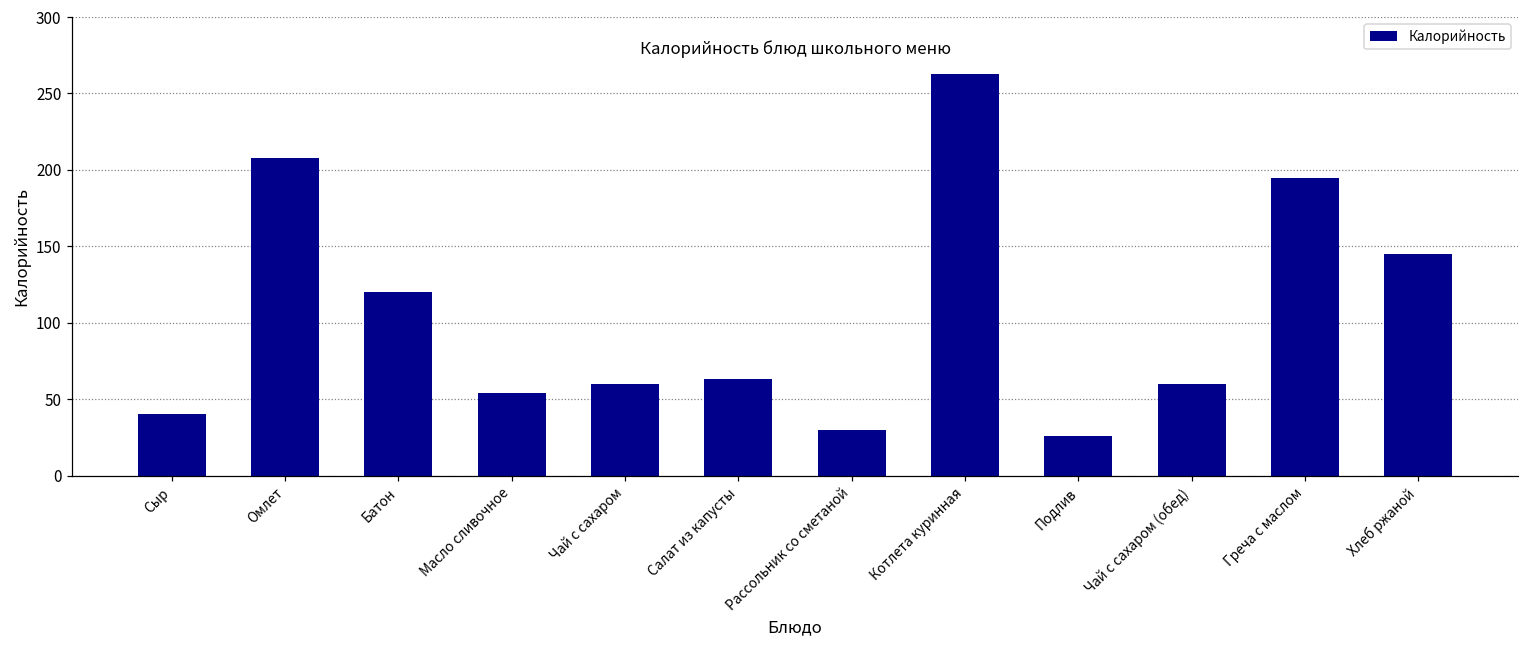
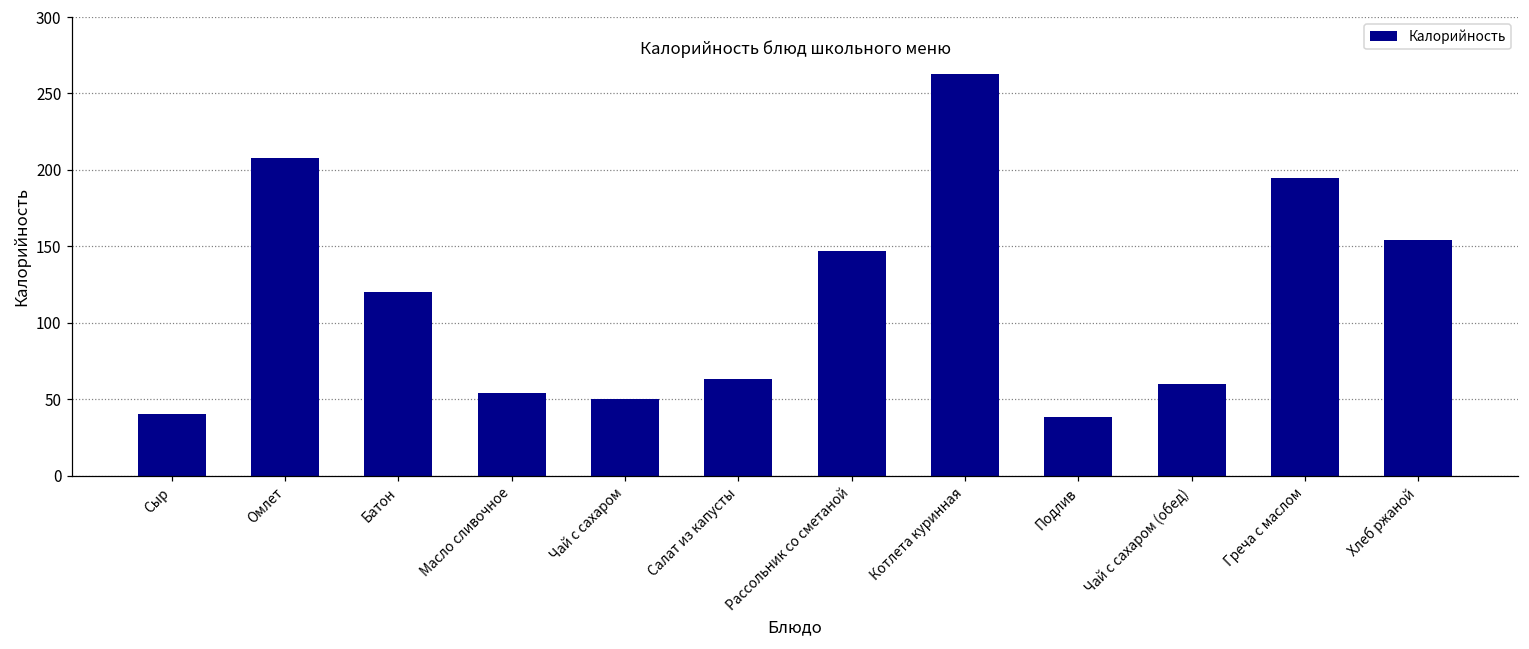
  {
    "Сыр": 40,
    "Омлет": 208,
    "Батон": 120,
    "Масло сливочное": 54,
-   "Чай с сахаром": 60,
+   "Чай с сахаром": 50,
    "Салат из капусты": 63,
-   "Рассольник со сметаной": 30,
+   "Рассольник со сметаной": 147,
    "Котлета куринная": 263,
-   "Подлив": 26,
+   "Подлив": 38,
    "Чай с сахаром (обед)": 60,
    "Греча с маслом": 195,
-   "Хлеб ржаной": 145
+   "Хлеб ржаной": 154
  }
